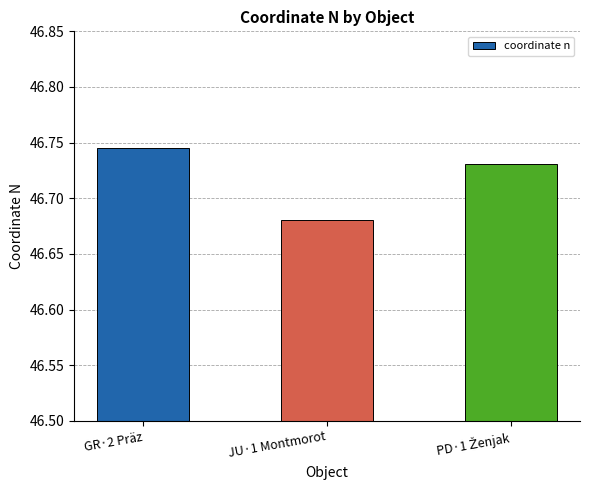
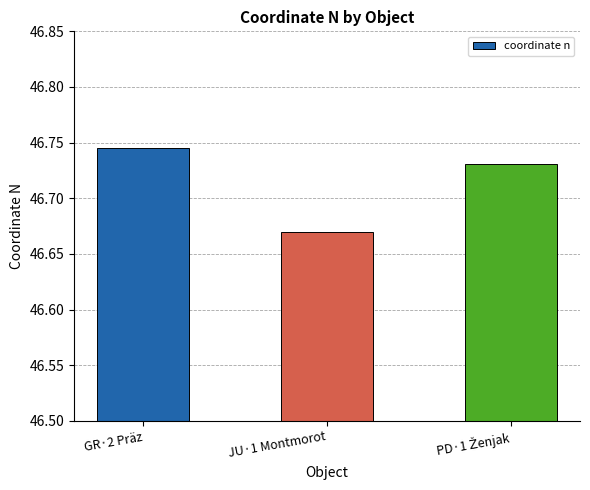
  {
    "GR·2 Präz": 46.745,
-   "JU·1 Montmorot": 46.68,
+   "JU·1 Montmorot": 46.67,
    "PD·1 Ženjak": 46.73
  }
